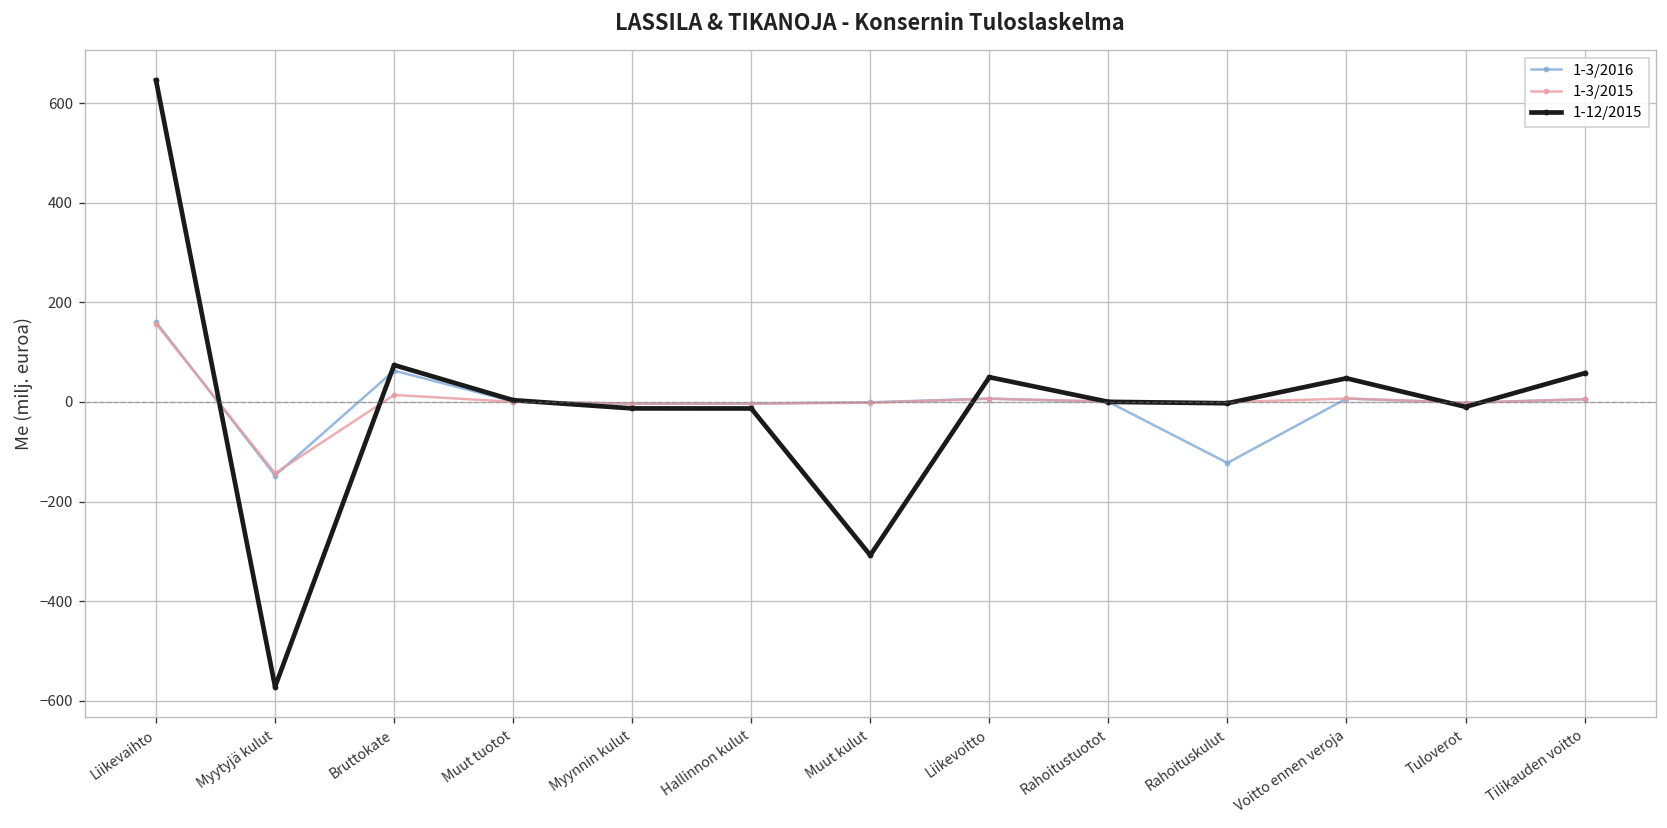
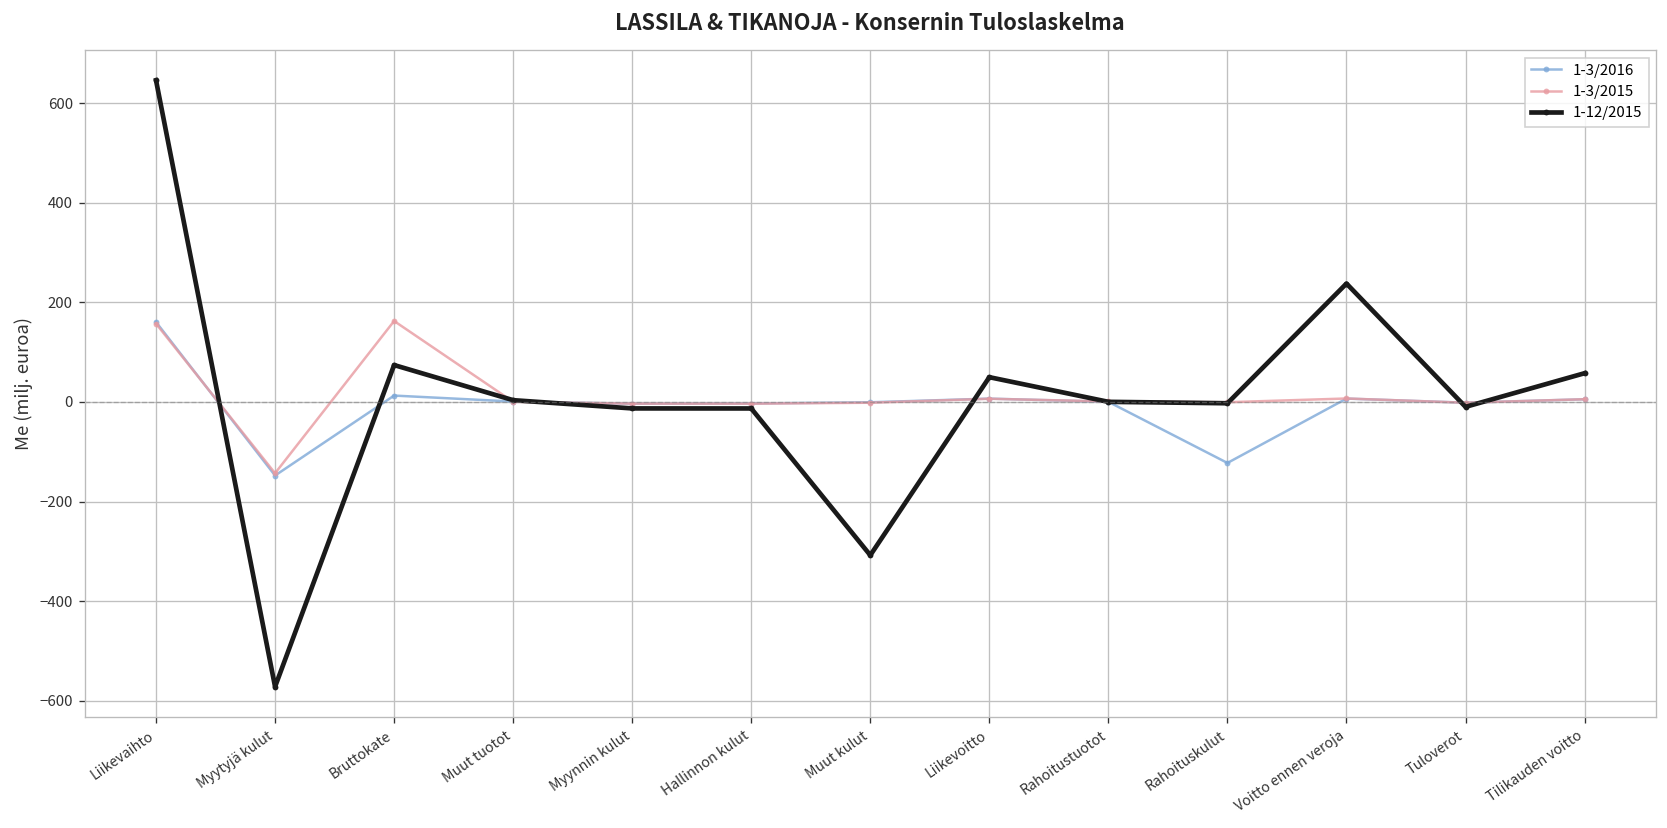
  {
    "1-3/2016": {
-     "Bruttokate": 60,
+     "Bruttokate": 10,
      "Rahoituskulut": -120
    },
    "1-3/2015": {
-     "Bruttokate": 10
+     "Bruttokate": 160
    },
    "1-12/2015": {
      "Liikevaihto": 650,
      "Myytyjä kulut": -570,
      "Bruttokate": 70,
      "Myynnin kulut": -10,
      "Hallinnon kulut": -10,
      "Muut kulut": -310,
      "Liikevoitto": 50,
-     "Voitto ennen veroja": 50,
+     "Voitto ennen veroja": 240,
      "Tuloverot": -10,
      "Tilikauden voitto": 60
    }
  }
